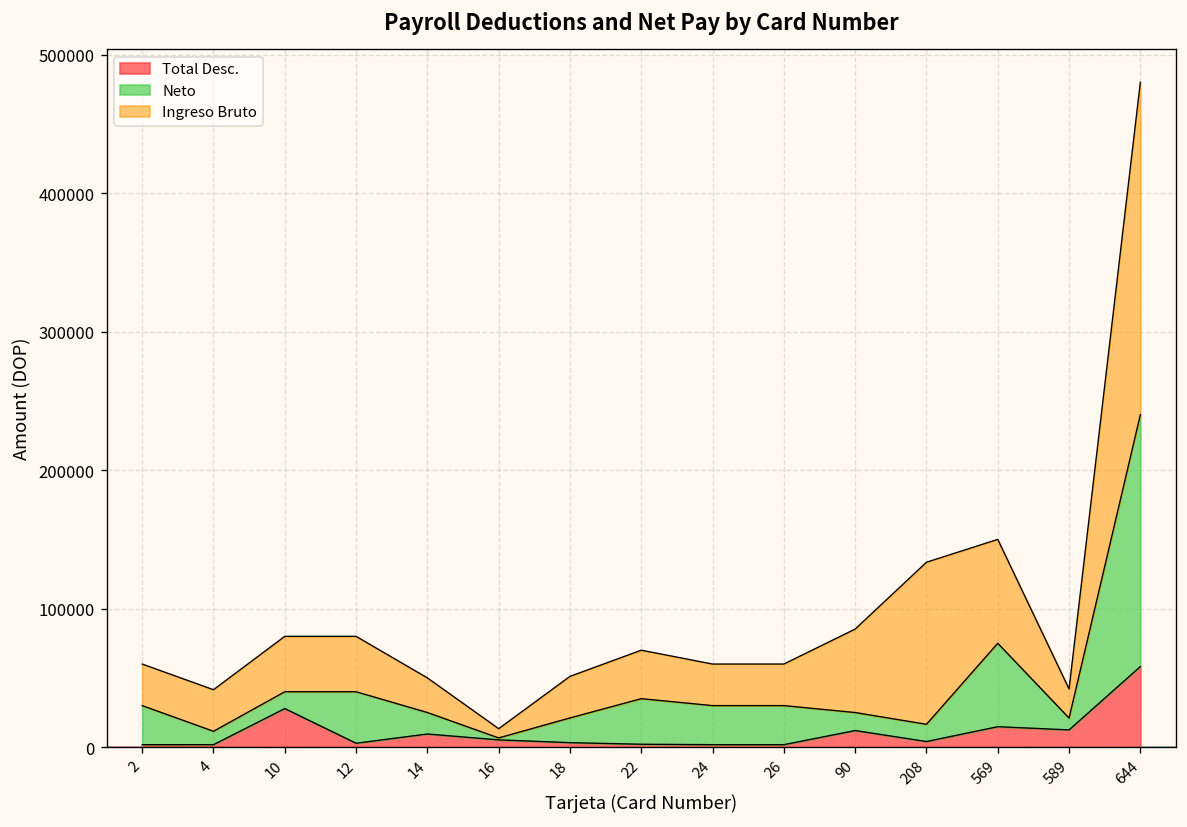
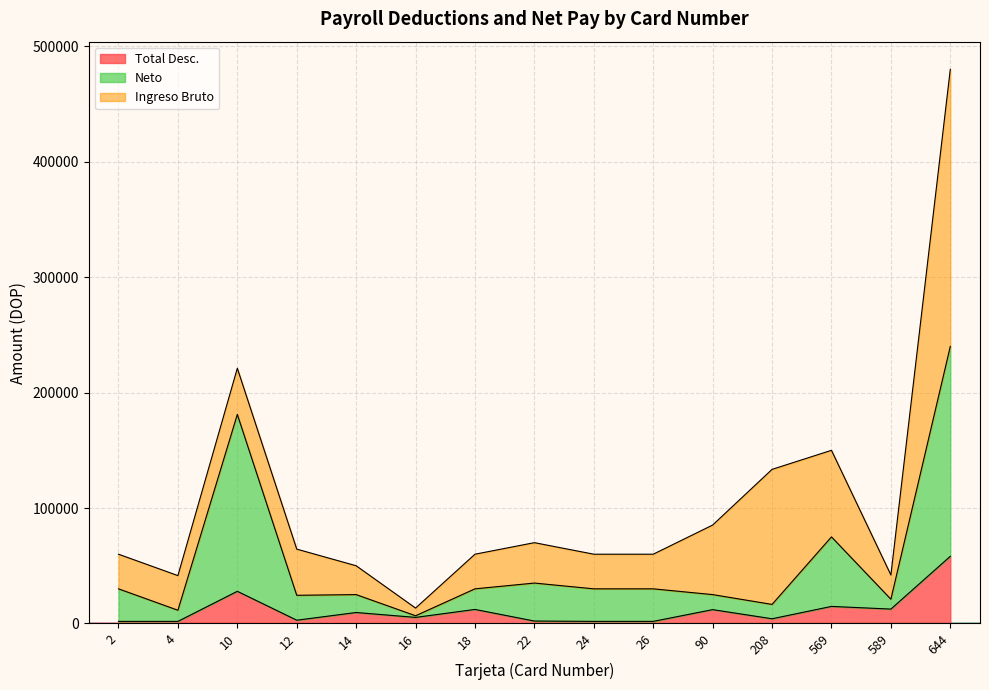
  {
    "Total Desc.": {
      "2": 2000,
      "4": 2000,
      "10": 28000,
      "12": 3000,
      "14": 9000,
-     "18": 3000,
+     "18": 12000,
      "22": 2000,
      "24": 2000,
      "26": 2000,
      "90": 12000,
      "208": 4000,
      "569": 15000,
      "589": 12000,
      "644": 58000
    },
    "Neto": {
      "2": 28000,
      "4": 10000,
-     "10": 12000,
-     "12": 37000,
+     "10": 153000,
+     "12": 22000,
      "14": 16000,
      "18": 18000,
      "22": 33000,
      "24": 28000,
      "26": 28000,
      "90": 13000,
      "208": 12000,
      "569": 60000,
      "589": 9000,
      "644": 182000
    },
    "Ingreso Bruto": {
      "2": 30000,
      "4": 30000,
      "10": 40000,
      "12": 40000,
      "14": 25000,
      "16": 7000,
      "18": 30000,
      "22": 35000,
      "24": 30000,
      "26": 30000,
      "90": 60000,
      "208": 117000,
      "569": 75000,
      "589": 21000,
      "644": 240000
    }
  }
